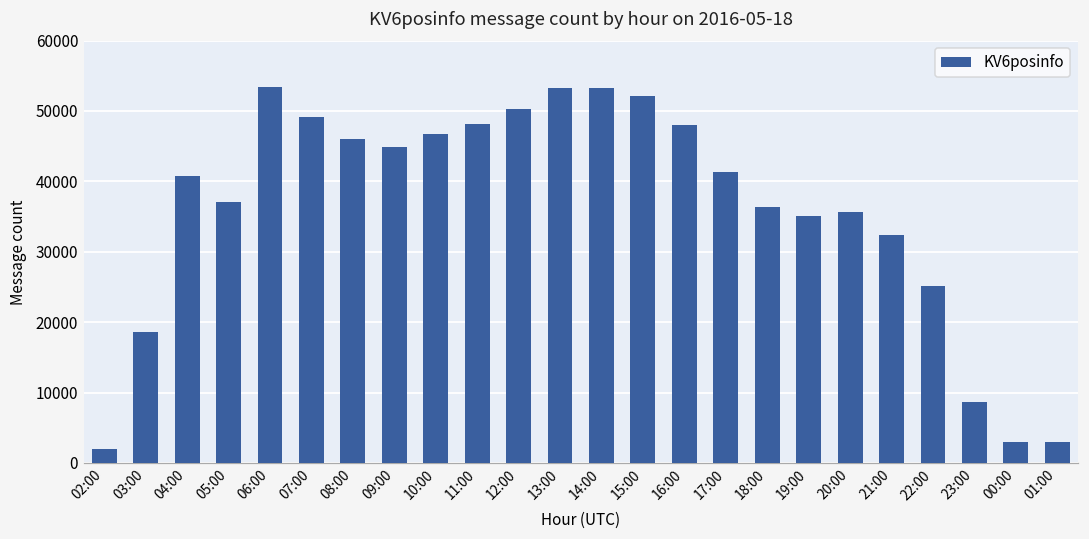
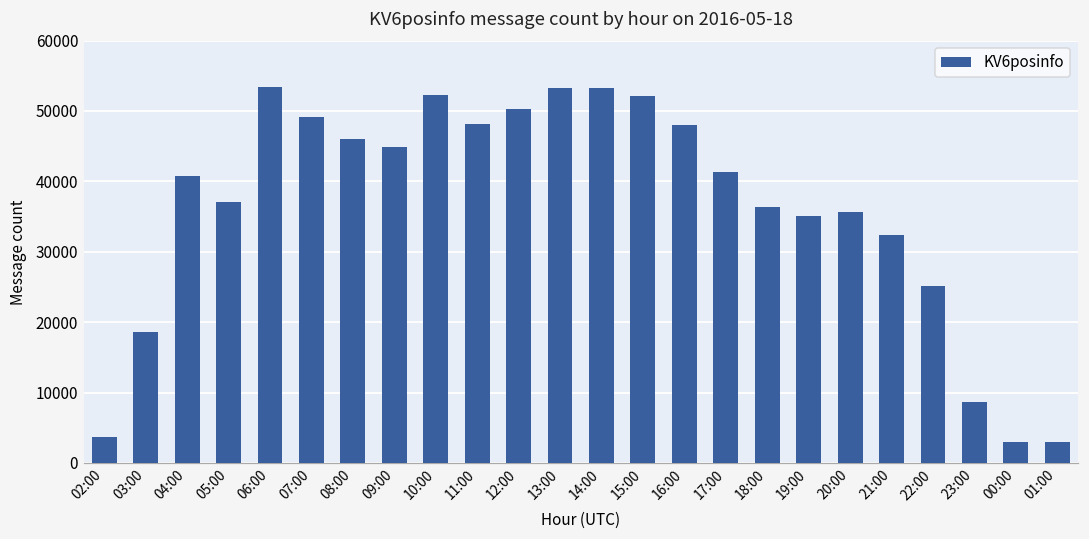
  {
-   "02:00": 2000,
+   "02:00": 4000,
    "03:00": 19000,
    "04:00": 41000,
    "05:00": 37000,
    "06:00": 53000,
    "07:00": 49000,
    "08:00": 46000,
    "09:00": 45000,
-   "10:00": 47000,
+   "10:00": 52000,
    "11:00": 48000,
    "12:00": 50000,
    "13:00": 53000,
    "14:00": 53000,
    "15:00": 52000,
    "16:00": 48000,
    "17:00": 41000,
    "18:00": 36000,
    "19:00": 35000,
    "20:00": 36000,
    "21:00": 32000,
    "22:00": 25000,
    "23:00": 9000,
    "00:00": 3000,
    "01:00": 3000
  }
